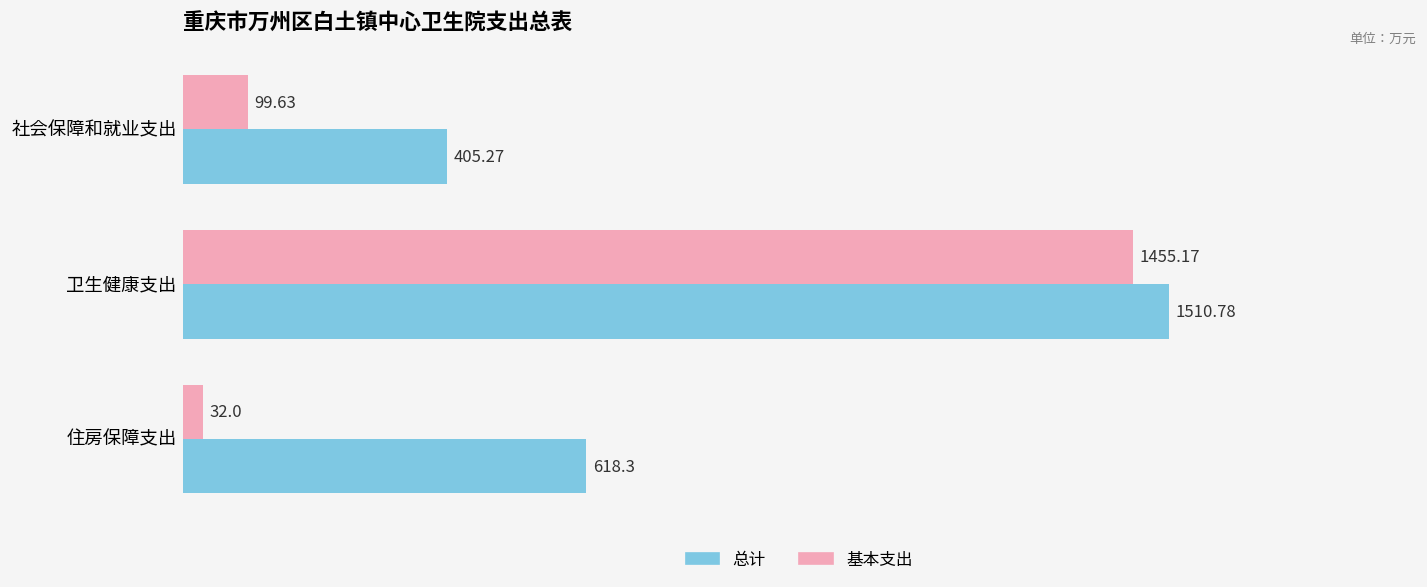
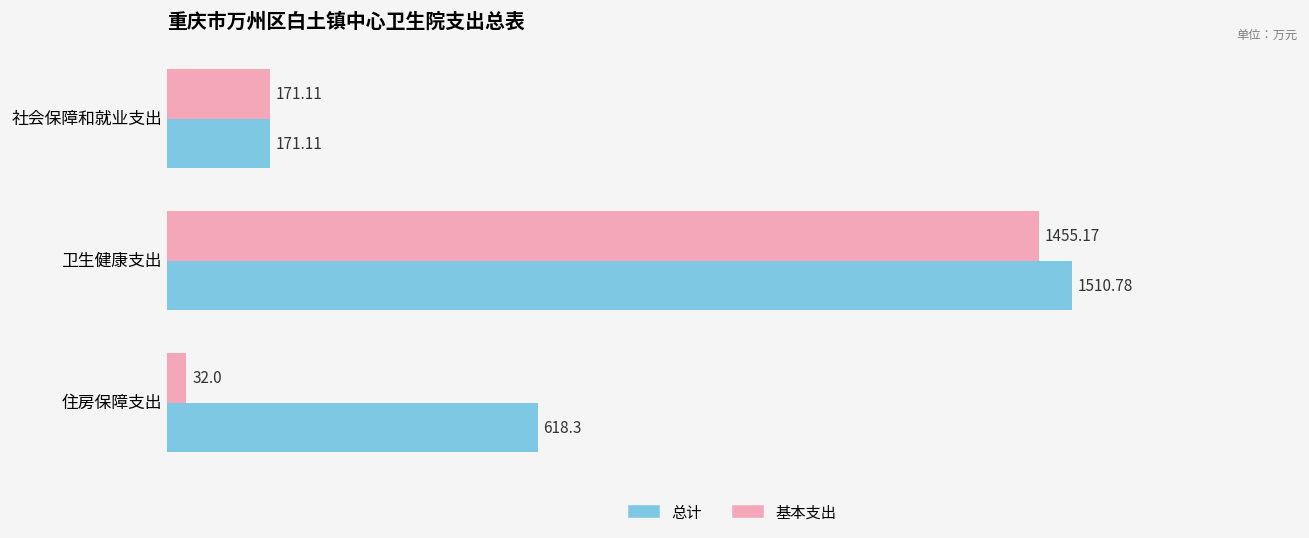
  {
    "总计": {
-     "社会保障和就业支出": 405.27,
+     "社会保障和就业支出": 171.11,
      "卫生健康支出": 1510.78,
      "住房保障支出": 618.3
    },
    "基本支出": {
-     "社会保障和就业支出": 99.63,
+     "社会保障和就业支出": 171.11,
      "卫生健康支出": 1455.17,
      "住房保障支出": 32.0
    }
  }
